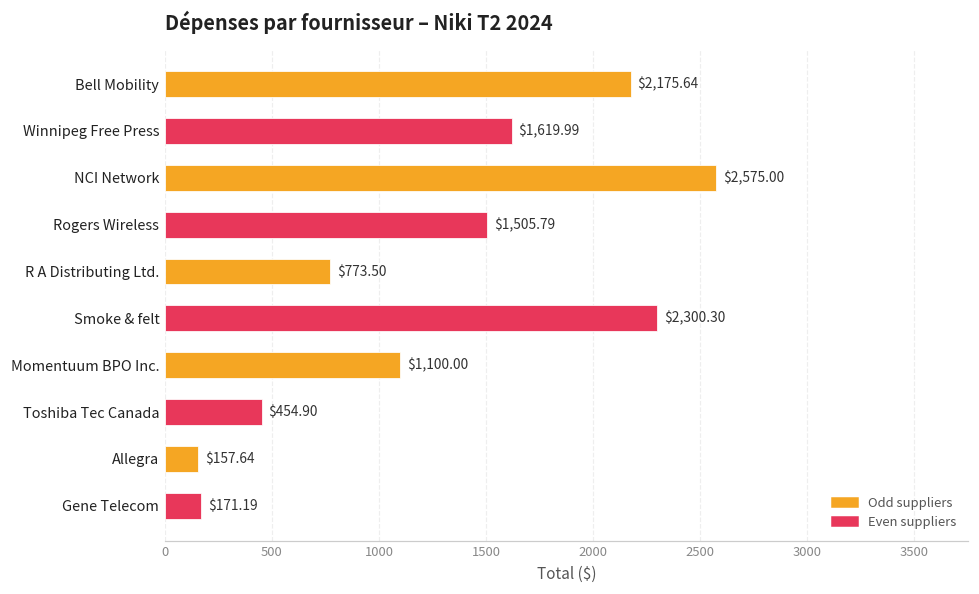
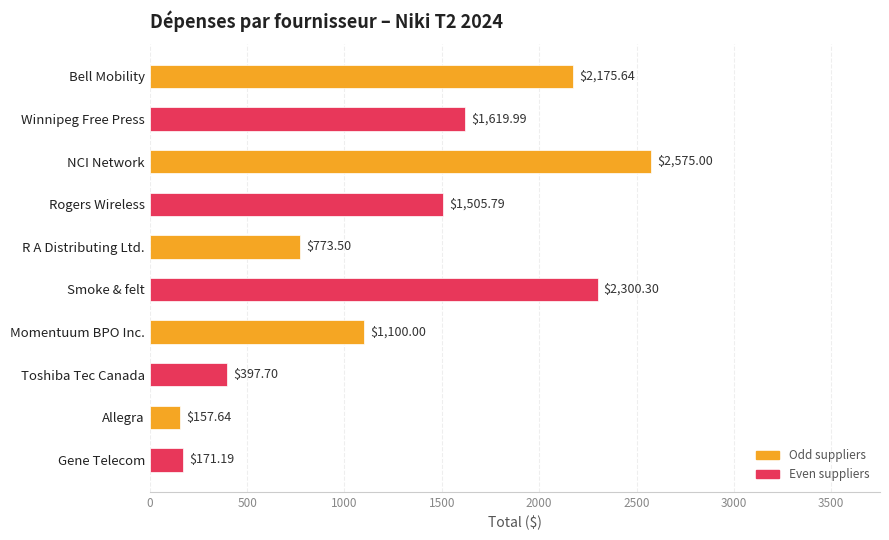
  {
    "Bell Mobility": "$2,175.64",
    "Winnipeg Free Press": "$1,619.99",
    "NCI Network": "$2,575.00",
    "Rogers Wireless": "$1,505.79",
    "R A Distributing Ltd.": "$773.50",
    "Smoke & felt": "$2,300.30",
    "Momentuum BPO Inc.": "$1,100.00",
-   "Toshiba Tec Canada": "$454.90",
+   "Toshiba Tec Canada": "$397.70",
    "Allegra": "$157.64",
    "Gene Telecom": "$171.19"
  }
